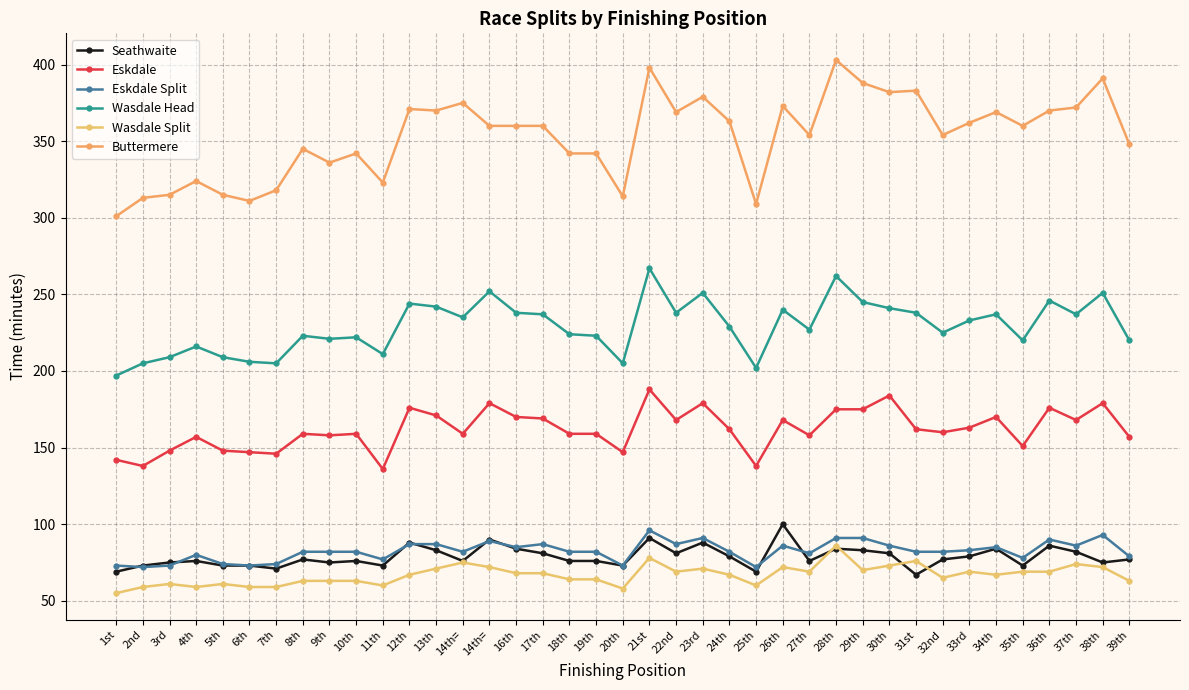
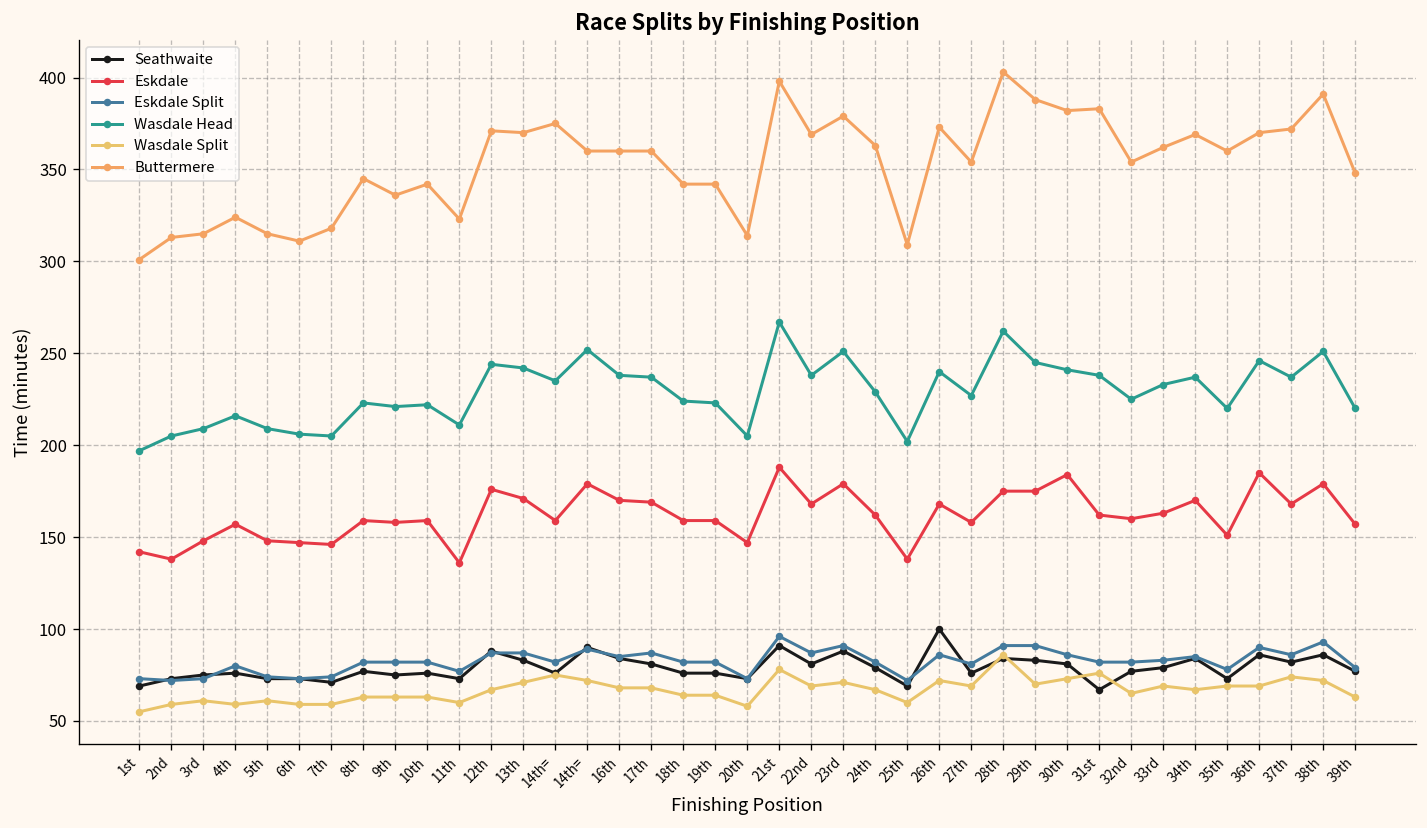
  {
    "Seathwaite": {
      "1st": 69,
      "3rd": 75,
      "4th": 76,
      "7th": 71,
      "8th": 77,
      "9th": 75,
      "10th": 76,
      "11th": 73,
      "13th": 83,
      "17th": 81,
      "18th": 76,
      "19th": 76,
      "21st": 91,
      "22nd": 81,
      "23rd": 88,
      "24th": 79,
      "25th": 69,
      "26th": 100,
      "27th": 76,
      "28th": 84,
      "29th": 83,
      "30th": 81,
      "31st": 67,
      "32nd": 77,
      "33rd": 79,
      "35th": 73,
      "36th": 86,
      "37th": 82,
-     "38th": 75,
+     "38th": 86,
      "39th": 77
    },
    "Eskdale": {
      "1st": 142,
      "2nd": 138,
      "3rd": 148,
      "4th": 157,
      "5th": 148,
      "6th": 147,
      "7th": 146,
      "8th": 159,
      "9th": 158,
      "10th": 159,
      "11th": 136,
      "12th": 176,
      "13th": 171,
      "16th": 170,
      "17th": 169,
      "18th": 159,
      "19th": 159,
      "20th": 147,
      "21st": 188,
      "22nd": 168,
      "23rd": 179,
      "24th": 162,
      "25th": 138,
      "26th": 168,
      "27th": 158,
      "28th": 175,
      "29th": 175,
      "30th": 184,
      "31st": 162,
      "32nd": 160,
      "33rd": 163,
      "34th": 170,
      "35th": 151,
-     "36th": 176,
+     "36th": 185,
      "37th": 168,
      "38th": 179,
      "39th": 157
    }
  }
